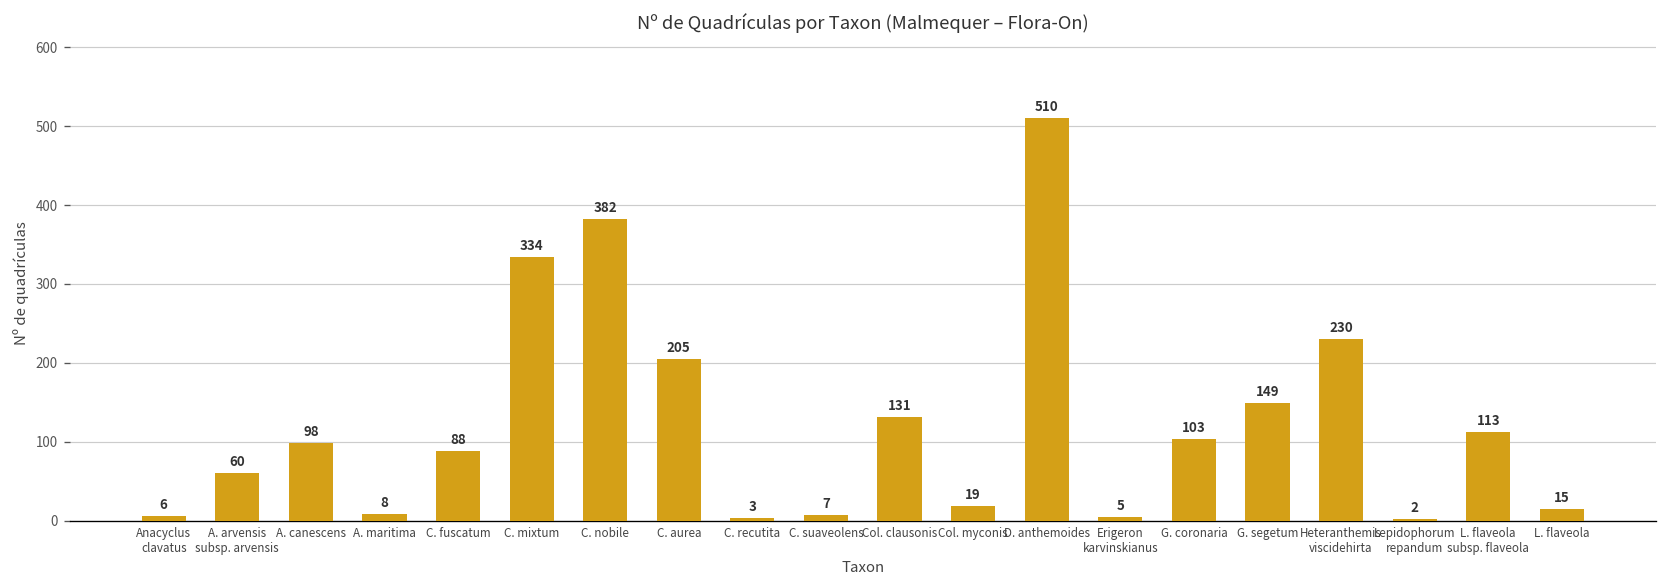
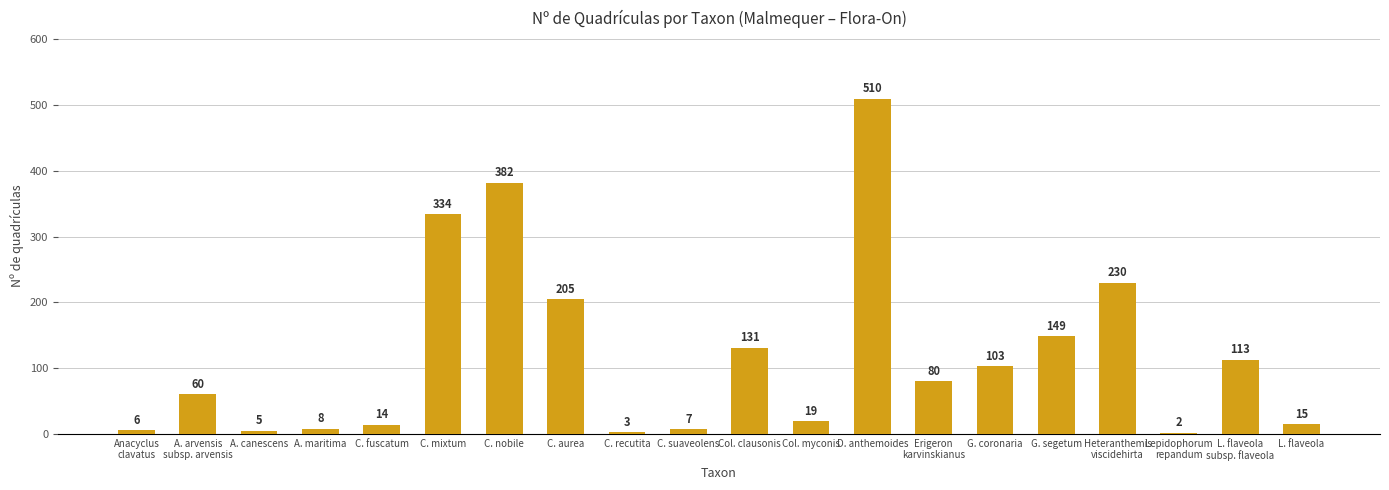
  {
    "Anacyclus clavatus": 6,
    "A. arvensis subsp. arvensis": 60,
-   "A. canescens": 98,
+   "A. canescens": 5,
    "A. maritima": 8,
-   "C. fuscatum": 88,
+   "C. fuscatum": 14,
    "C. mixtum": 334,
    "C. nobile": 382,
    "C. aurea": 205,
    "C. recutita": 3,
    "C. suaveolens": 7,
    "Col. clausonis": 131,
    "Col. myconis": 19,
    "D. anthemoides": 510,
-   "Erigeron karvinskianus": 5,
+   "Erigeron karvinskianus": 80,
    "G. coronaria": 103,
    "G. segetum": 149,
    "Heteranthemis viscidehirta": 230,
    "Lepidophorum repandum": 2,
    "L. flaveola subsp. flaveola": 113,
    "L. flaveola": 15
  }
